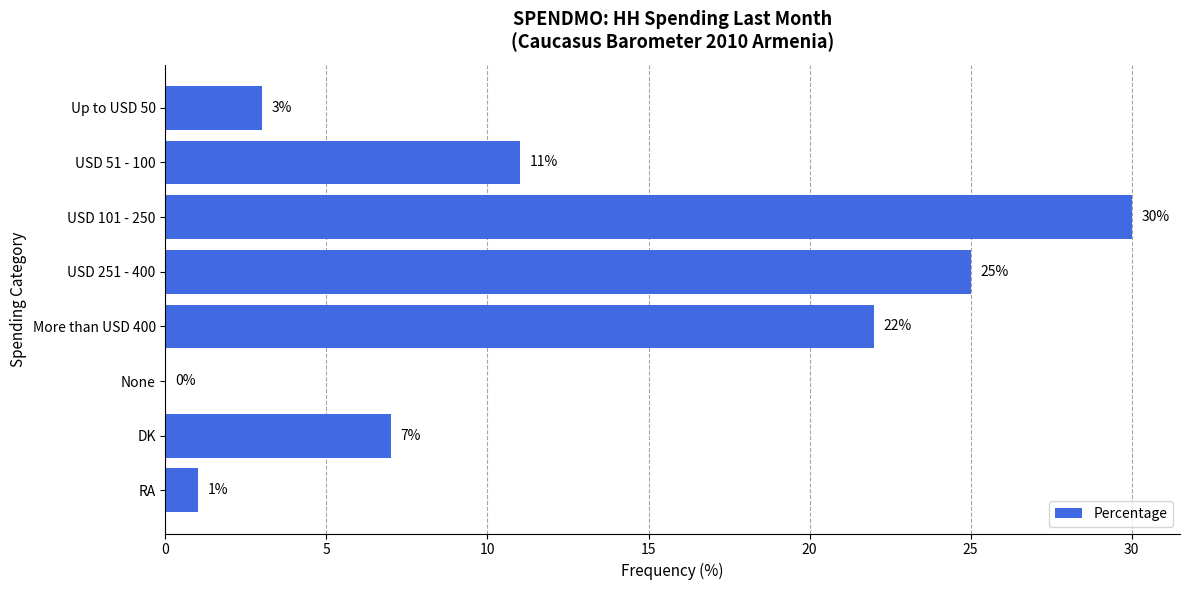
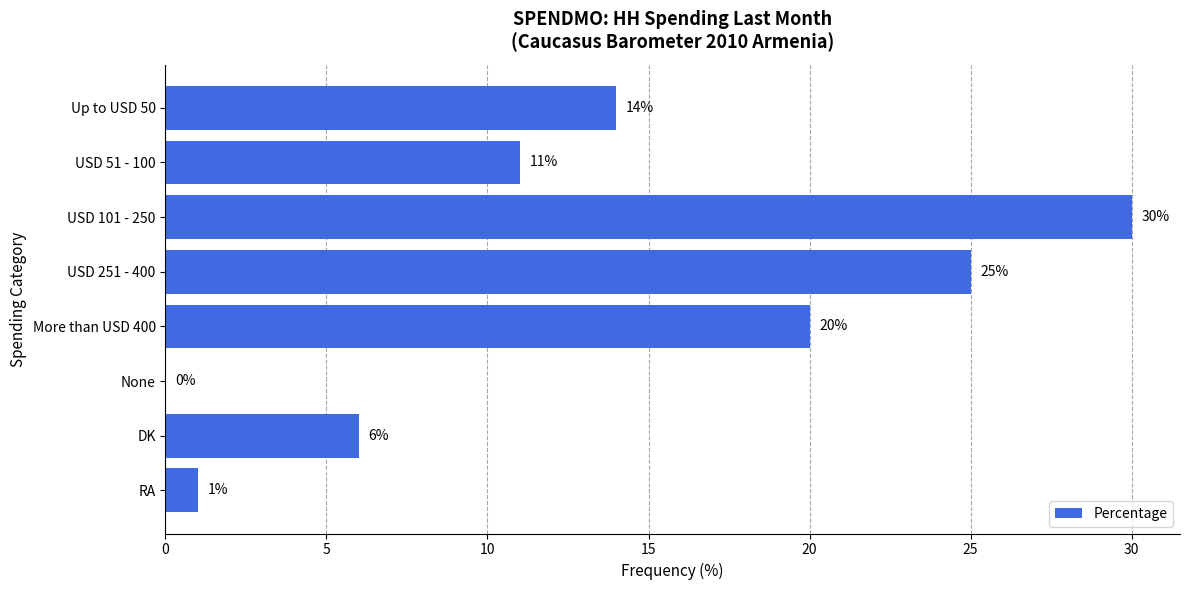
  {
-   "Up to USD 50": "3%",
+   "Up to USD 50": "14%",
    "USD 51 - 100": "11%",
    "USD 101 - 250": "30%",
    "USD 251 - 400": "25%",
-   "More than USD 400": "22%",
+   "More than USD 400": "20%",
    "None": "0%",
-   "DK": "7%",
+   "DK": "6%",
    "RA": "1%"
  }
